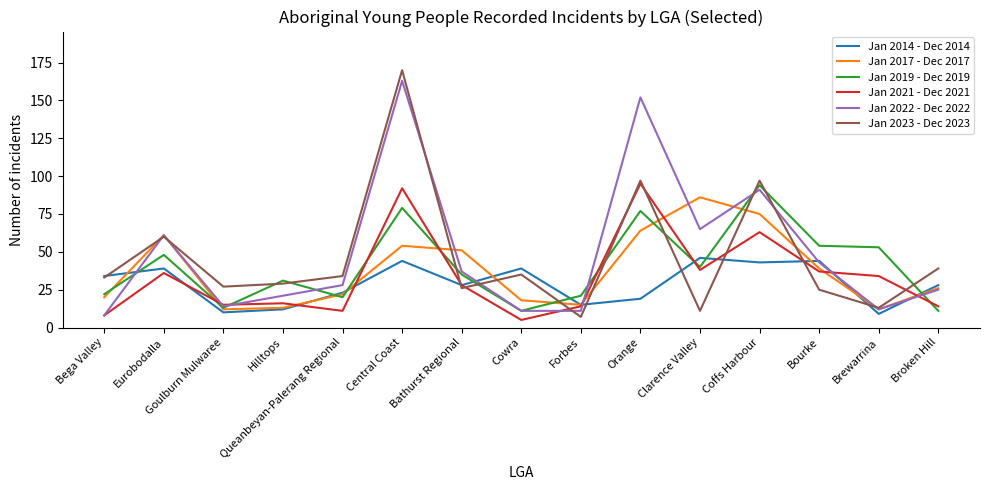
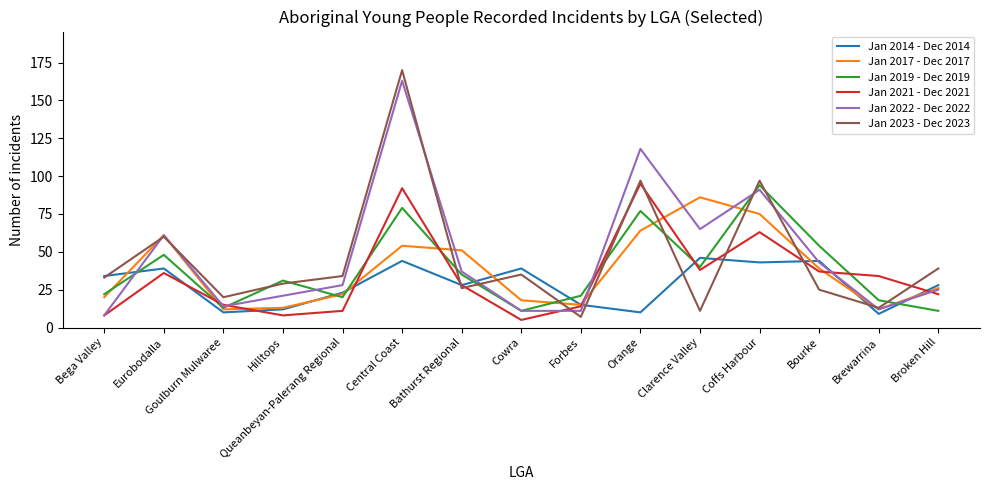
  {
    "Jan 2014 - Dec 2014": {
      "Eurobodalla": 39,
      "Goulburn Mulwaree": 10,
      "Central Coast": 44,
      "Cowra": 39,
-     "Orange": 19,
+     "Orange": 10,
      "Clarence Valley": 46,
      "Coffs Harbour": 43,
      "Brewarrina": 9,
      "Broken Hill": 28
    },
    "Jan 2017 - Dec 2017": {
      "Bega Valley": 20,
      "Central Coast": 54,
      "Bathurst Regional": 51,
      "Cowra": 18,
      "Orange": 64,
      "Clarence Valley": 86,
      "Coffs Harbour": 75,
      "Bourke": 39
    },
    "Jan 2019 - Dec 2019": {
      "Bega Valley": 22,
      "Eurobodalla": 48,
      "Hilltops": 31,
      "Queanbeyan-Palerang Regional": 20,
      "Central Coast": 79,
      "Bathurst Regional": 35,
      "Forbes": 21,
      "Orange": 77,
      "Clarence Valley": 40,
      "Coffs Harbour": 94,
      "Bourke": 54,
-     "Brewarrina": 53,
+     "Brewarrina": 18,
      "Broken Hill": 11
    },
    "Jan 2021 - Dec 2021": {
      "Eurobodalla": 36,
-     "Hilltops": 16,
+     "Hilltops": 8,
      "Queanbeyan-Palerang Regional": 11,
      "Central Coast": 92,
      "Cowra": 5,
      "Orange": 95,
      "Clarence Valley": 38,
      "Coffs Harbour": 63,
      "Bourke": 37,
      "Brewarrina": 34,
-     "Broken Hill": 14
+     "Broken Hill": 22
    },
    "Jan 2022 - Dec 2022": {
      "Hilltops": 21,
      "Queanbeyan-Palerang Regional": 28,
      "Central Coast": 163,
      "Bathurst Regional": 37,
      "Forbes": 11,
-     "Orange": 152,
+     "Orange": 118,
      "Clarence Valley": 65,
      "Coffs Harbour": 91
    },
    "Jan 2023 - Dec 2023": {
-     "Goulburn Mulwaree": 27,
+     "Goulburn Mulwaree": 20,
      "Hilltops": 29,
      "Queanbeyan-Palerang Regional": 34,
      "Central Coast": 170,
      "Bathurst Regional": 26,
      "Cowra": 35,
      "Forbes": 7,
      "Orange": 97,
      "Clarence Valley": 11,
      "Coffs Harbour": 97,
      "Bourke": 25,
      "Broken Hill": 39
    }
  }
